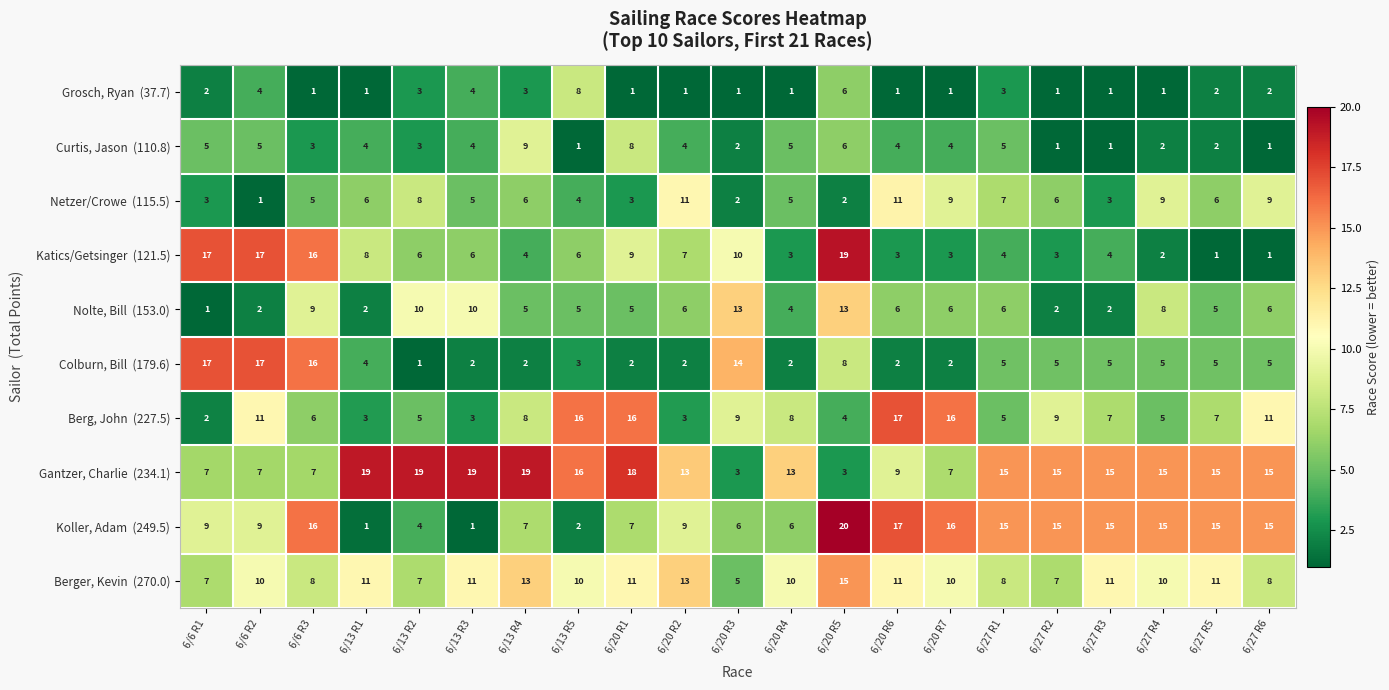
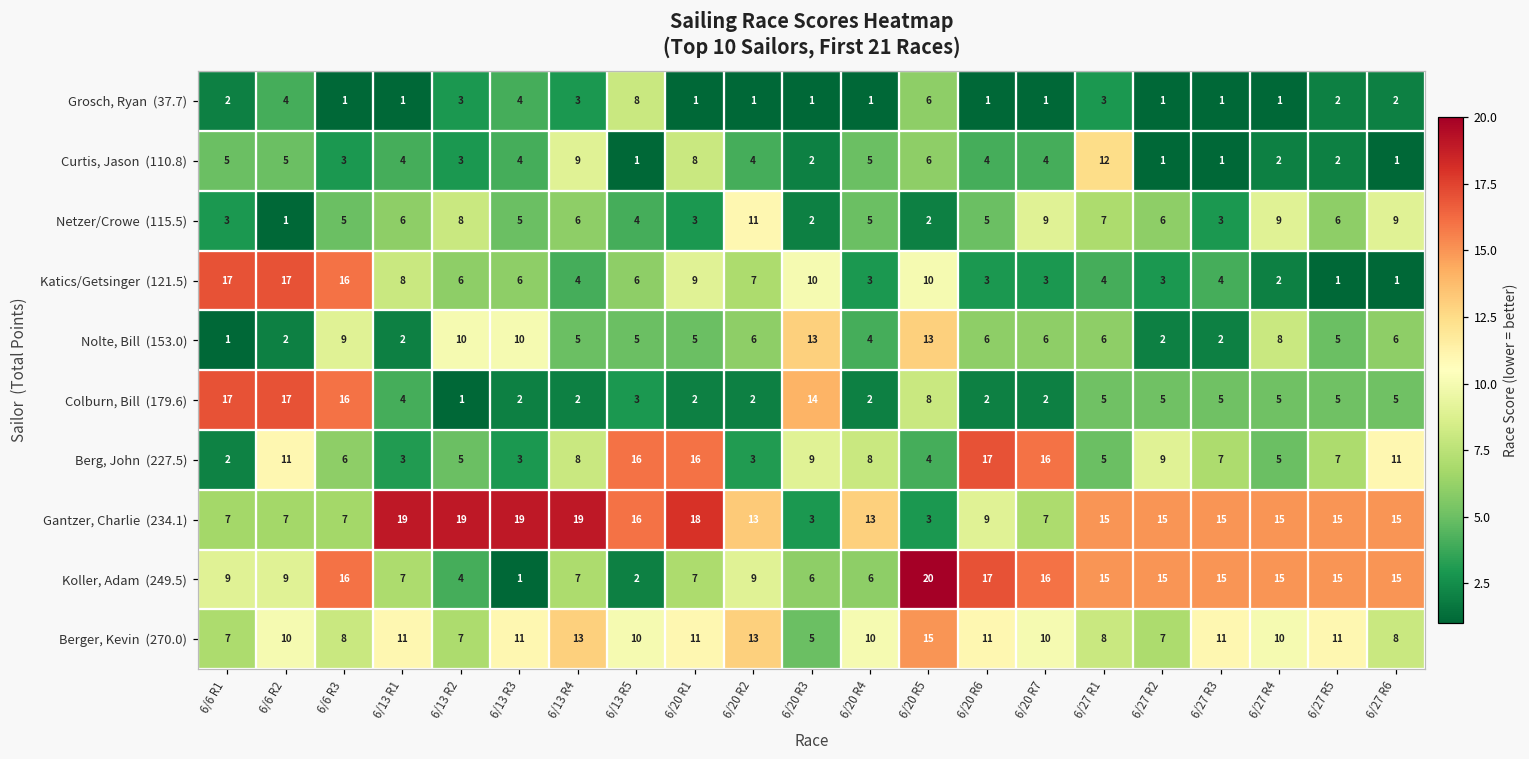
  {
    "Curtis, Jason (110.8)": {
      "6/6 R1": 5,
      "6/6 R2": 5,
      "6/6 R3": 3,
      "6/13 R1": 4,
      "6/13 R2": 3,
      "6/13 R3": 4,
      "6/13 R4": 9,
      "6/13 R5": 1,
      "6/20 R1": 8,
      "6/20 R2": 4,
      "6/20 R3": 2,
      "6/20 R4": 5,
      "6/20 R5": 6,
      "6/20 R6": 4,
      "6/20 R7": 4,
-     "6/27 R1": 5,
+     "6/27 R1": 12,
      "6/27 R2": 1,
      "6/27 R3": 1,
      "6/27 R4": 2,
      "6/27 R5": 2,
      "6/27 R6": 1
    },
    "Netzer/Crowe (115.5)": {
      "6/6 R1": 3,
      "6/6 R2": 1,
      "6/6 R3": 5,
      "6/13 R1": 6,
      "6/13 R2": 8,
      "6/13 R3": 5,
      "6/13 R4": 6,
      "6/13 R5": 4,
      "6/20 R1": 3,
      "6/20 R2": 11,
      "6/20 R3": 2,
      "6/20 R4": 5,
      "6/20 R5": 2,
-     "6/20 R6": 11,
+     "6/20 R6": 5,
      "6/20 R7": 9,
      "6/27 R1": 7,
      "6/27 R2": 6,
      "6/27 R3": 3,
      "6/27 R4": 9,
      "6/27 R5": 6,
      "6/27 R6": 9
    },
    "Katics/Getsinger (121.5)": {
      "6/6 R1": 17,
      "6/6 R2": 17,
      "6/6 R3": 16,
      "6/13 R1": 8,
      "6/13 R2": 6,
      "6/13 R3": 6,
      "6/13 R4": 4,
      "6/13 R5": 6,
      "6/20 R1": 9,
      "6/20 R2": 7,
      "6/20 R3": 10,
      "6/20 R4": 3,
-     "6/20 R5": 19,
+     "6/20 R5": 10,
      "6/20 R6": 3,
      "6/20 R7": 3,
      "6/27 R1": 4,
      "6/27 R2": 3,
      "6/27 R3": 4,
      "6/27 R4": 2,
      "6/27 R5": 1,
      "6/27 R6": 1
    },
    "Koller, Adam (249.5)": {
      "6/6 R1": 9,
      "6/6 R2": 9,
      "6/6 R3": 16,
-     "6/13 R1": 1,
+     "6/13 R1": 7,
      "6/13 R2": 4,
      "6/13 R3": 1,
      "6/13 R4": 7,
      "6/13 R5": 2,
      "6/20 R1": 7,
      "6/20 R2": 9,
      "6/20 R3": 6,
      "6/20 R4": 6,
      "6/20 R5": 20,
      "6/20 R6": 17,
      "6/20 R7": 16,
      "6/27 R1": 15,
      "6/27 R2": 15,
      "6/27 R3": 15,
      "6/27 R4": 15,
      "6/27 R5": 15,
      "6/27 R6": 15
    }
  }
